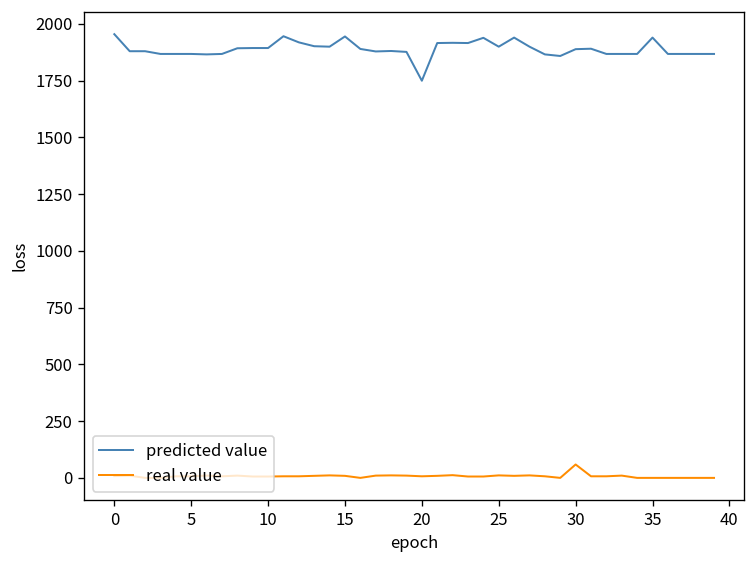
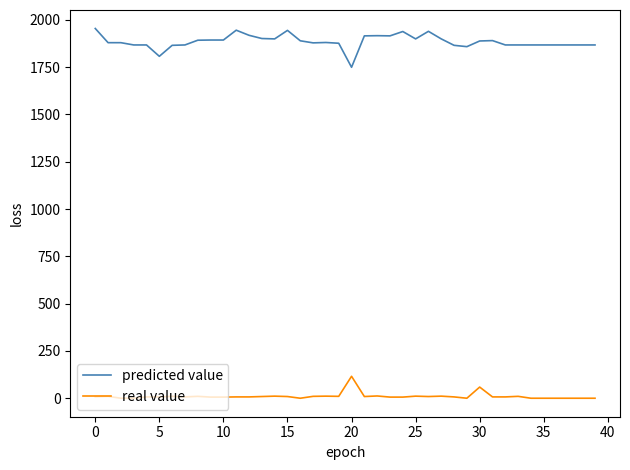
  {
    "predicted value": {
      "0": 1950,
-     "5": 1870,
+     "5": 1810,
      "10": 1890,
      "15": 1940,
      "20": 1750,
      "25": 1900,
      "30": 1890,
-     "35": 1940
+     "35": 1870
    },
    "real value": {
      "15": 10,
-     "20": 10,
+     "20": 120,
      "25": 10,
      "30": 60,
      "35": 0
    }
  }
